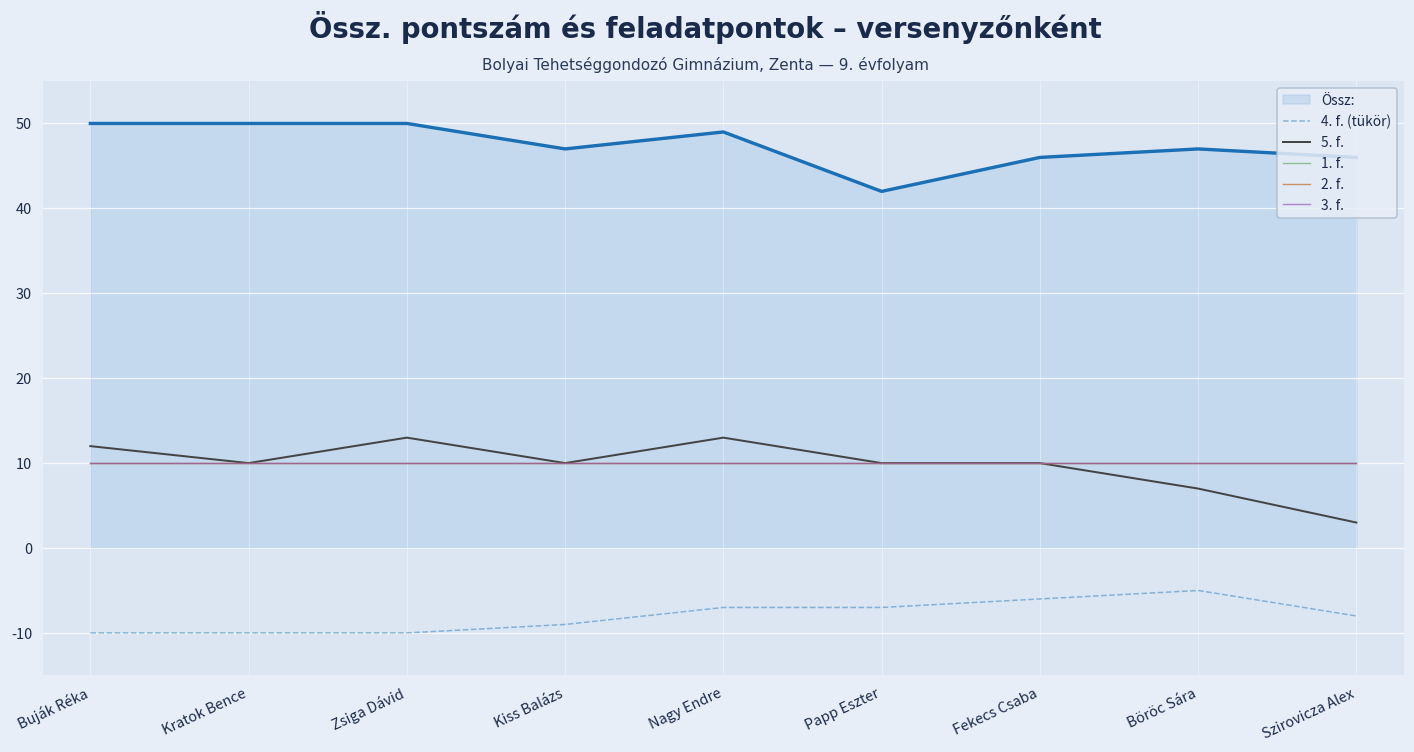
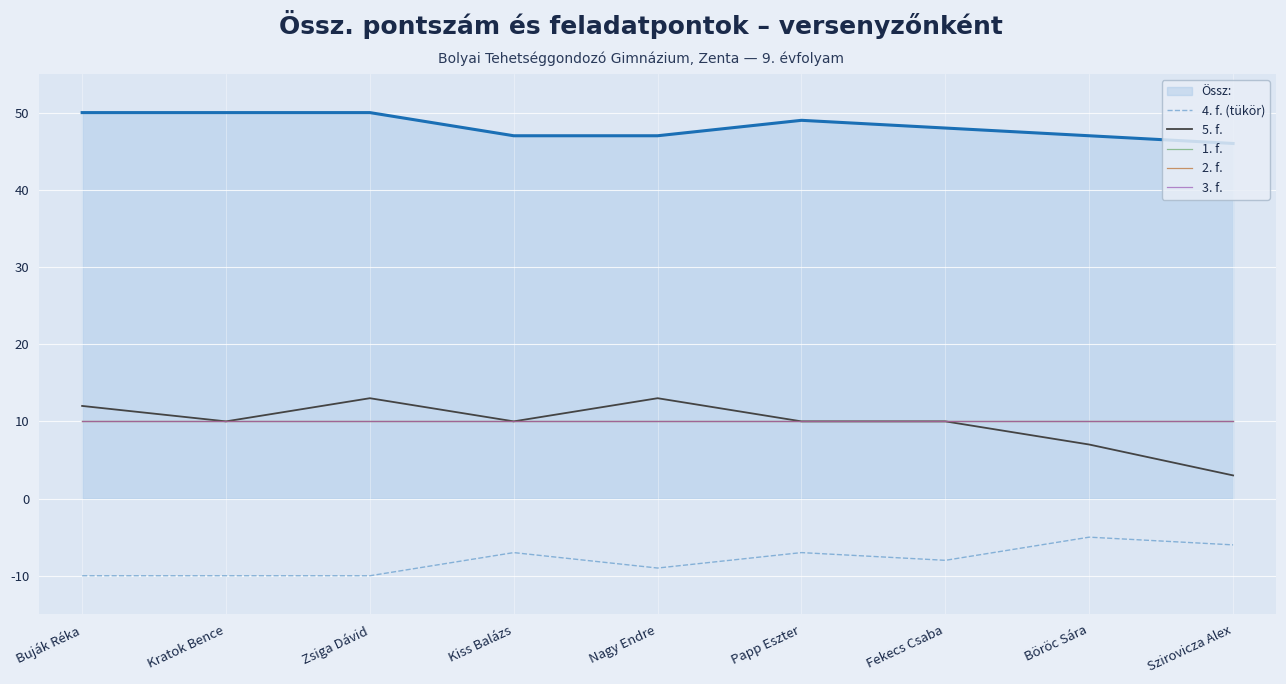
  {
    "Össz:": {
      "Buják Réka": 50,
      "Kratok Bence": 50,
      "Zsiga Dávid": 50,
      "Kiss Balázs": 47,
-     "Nagy Endre": 49,
-     "Papp Eszter": 42,
-     "Fekecs Csaba": 46,
+     "Nagy Endre": 47,
+     "Papp Eszter": 49,
+     "Fekecs Csaba": 48,
      "Böröc Sára": 47
    },
    "4. f. (tükör)": {
      "Buják Réka": -10,
      "Kratok Bence": -10,
      "Zsiga Dávid": -10,
-     "Kiss Balázs": -9,
-     "Nagy Endre": -7,
+     "Kiss Balázs": -7,
+     "Nagy Endre": -9,
      "Papp Eszter": -7,
-     "Fekecs Csaba": -6,
+     "Fekecs Csaba": -8,
      "Böröc Sára": -5,
-     "Szirovicza Alex": -8
+     "Szirovicza Alex": -6
    },
    "5. f.": {
      "Buják Réka": 12,
      "Zsiga Dávid": 13,
      "Nagy Endre": 13,
      "Böröc Sára": 7,
      "Szirovicza Alex": 3
    },
    "3. f.": {
      "Buják Réka": 10,
      "Zsiga Dávid": 10,
      "Nagy Endre": 10,
      "Böröc Sára": 10,
      "Szirovicza Alex": 10
    }
  }
